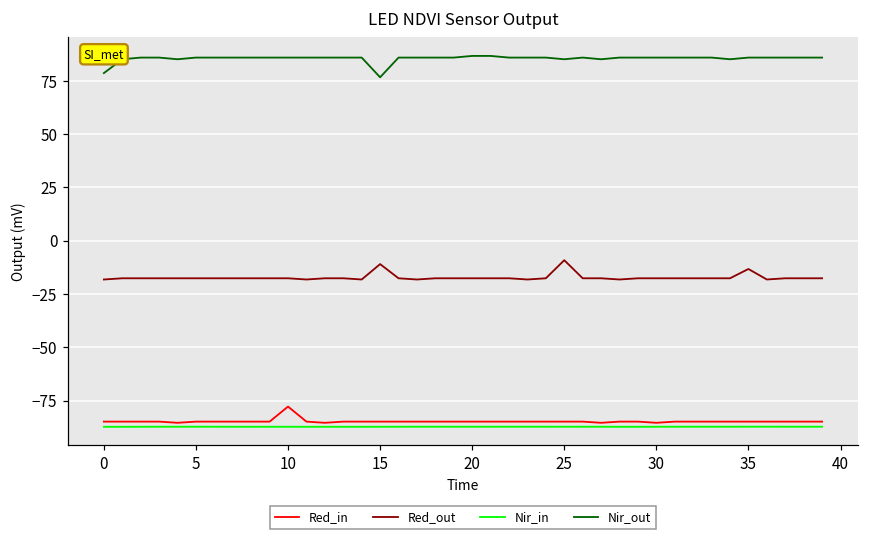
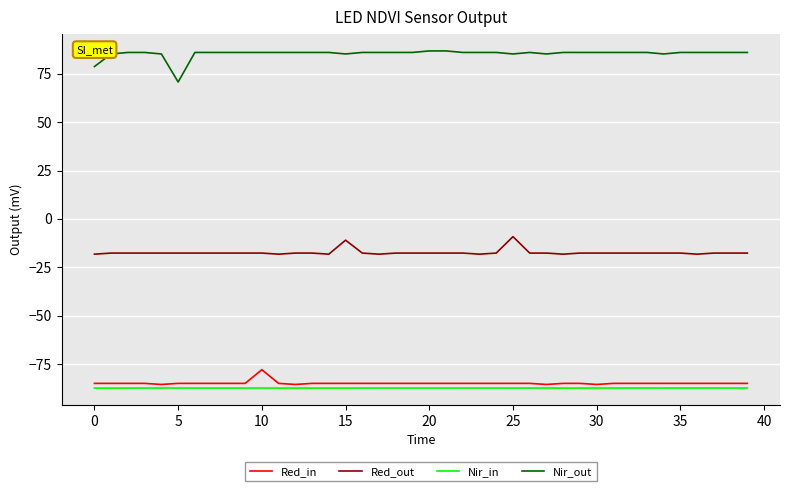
  {
    "Red_in": {
      "0": -85,
      "5": -85,
      "10": -78,
      "15": -85,
      "20": -85,
      "25": -85,
      "30": -85,
      "35": -85
    },
    "Red_out": {
      "0": -18,
      "5": -18,
      "10": -18,
      "15": -11,
      "20": -18,
      "25": -9,
      "30": -18,
-     "35": -13
+     "35": -18
    },
    "Nir_in": {
      "0": -87,
      "5": -87,
      "10": -87,
      "15": -87,
      "20": -87,
      "25": -87,
      "30": -87,
      "35": -87
    },
    "Nir_out": {
      "0": 79,
-     "5": 86,
+     "5": 71,
      "10": 86,
-     "15": 77,
+     "15": 85,
      "20": 87,
      "25": 85,
      "30": 86,
      "35": 86
    }
  }
